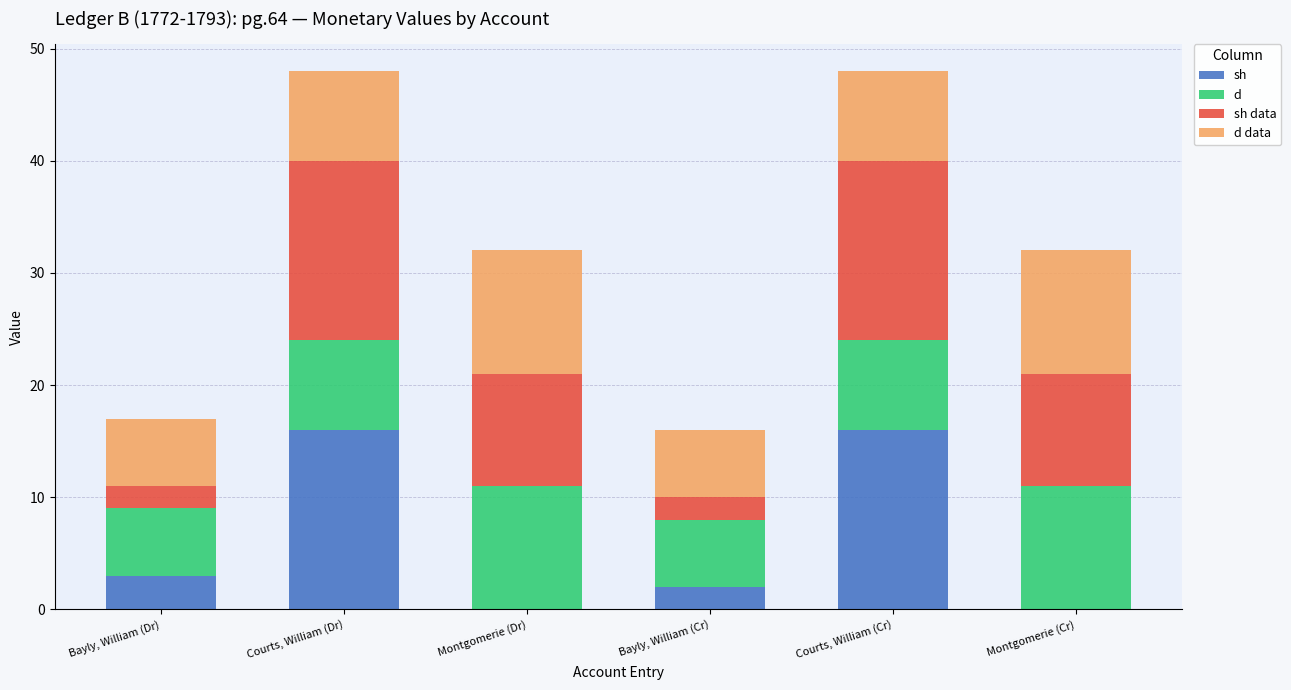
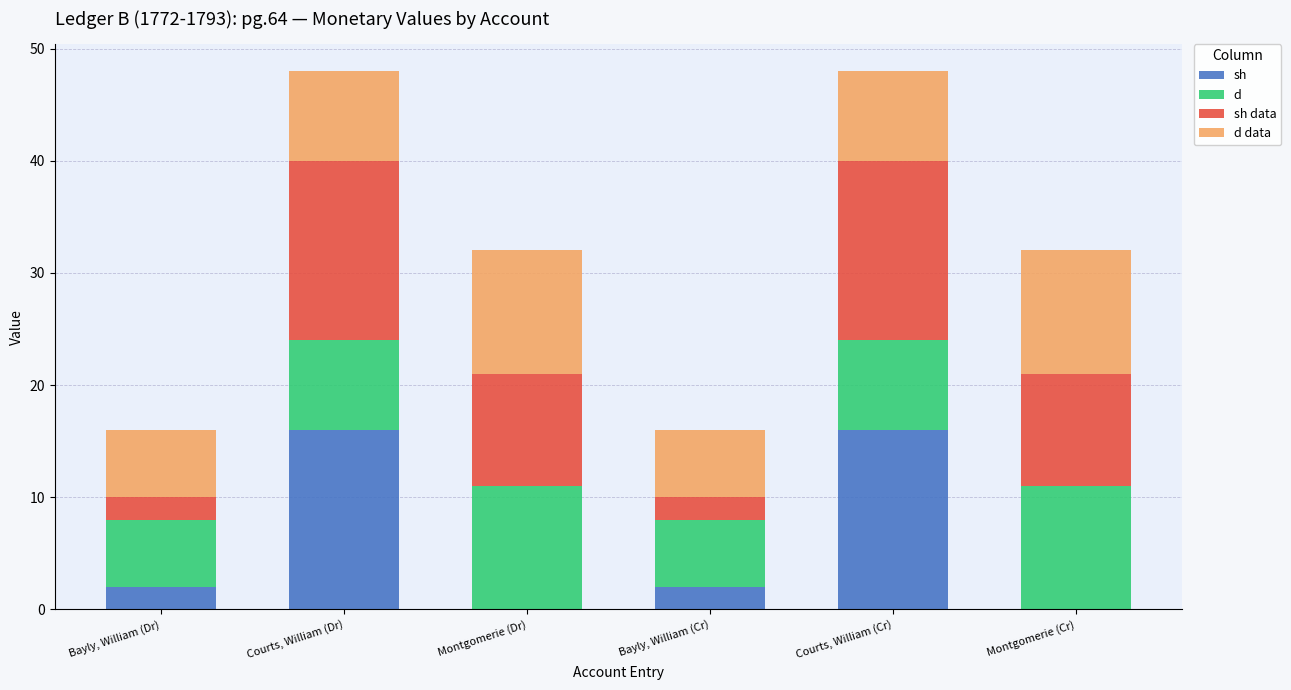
  {
    "sh": {
-     "Bayly, William (Dr)": 3,
+     "Bayly, William (Dr)": 2,
      "Courts, William (Dr)": 16,
      "Montgomerie (Dr)": 0,
      "Bayly, William (Cr)": 2,
      "Courts, William (Cr)": 16,
      "Montgomerie (Cr)": 0
    },
    "d": {
      "Bayly, William (Dr)": 6,
      "Courts, William (Dr)": 8,
      "Montgomerie (Dr)": 11,
      "Bayly, William (Cr)": 6,
      "Courts, William (Cr)": 8,
      "Montgomerie (Cr)": 11
    },
    "sh data": {
      "Bayly, William (Dr)": 2,
      "Courts, William (Dr)": 16,
      "Montgomerie (Dr)": 10,
      "Bayly, William (Cr)": 2,
      "Courts, William (Cr)": 16,
      "Montgomerie (Cr)": 10
    },
    "d data": {
      "Bayly, William (Dr)": 6,
      "Courts, William (Dr)": 8,
      "Montgomerie (Dr)": 11,
      "Bayly, William (Cr)": 6,
      "Courts, William (Cr)": 8,
      "Montgomerie (Cr)": 11
    }
  }
